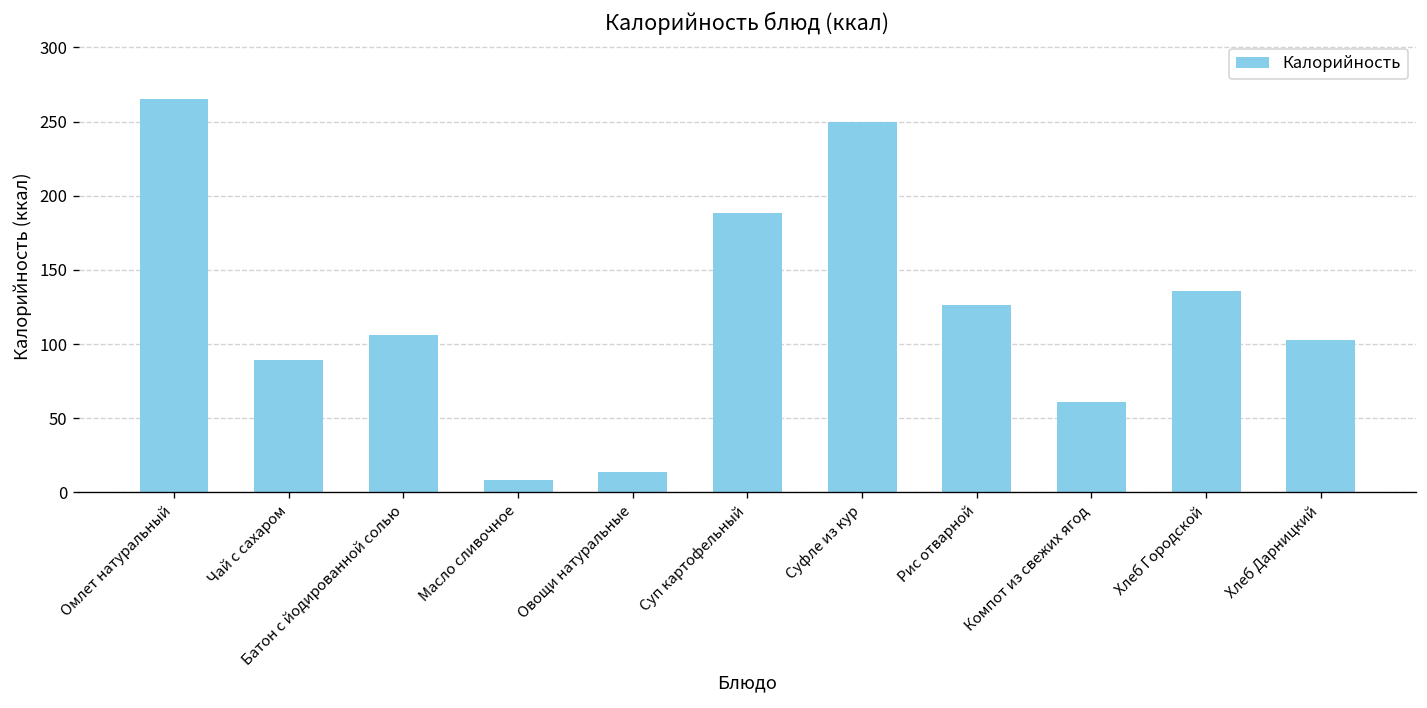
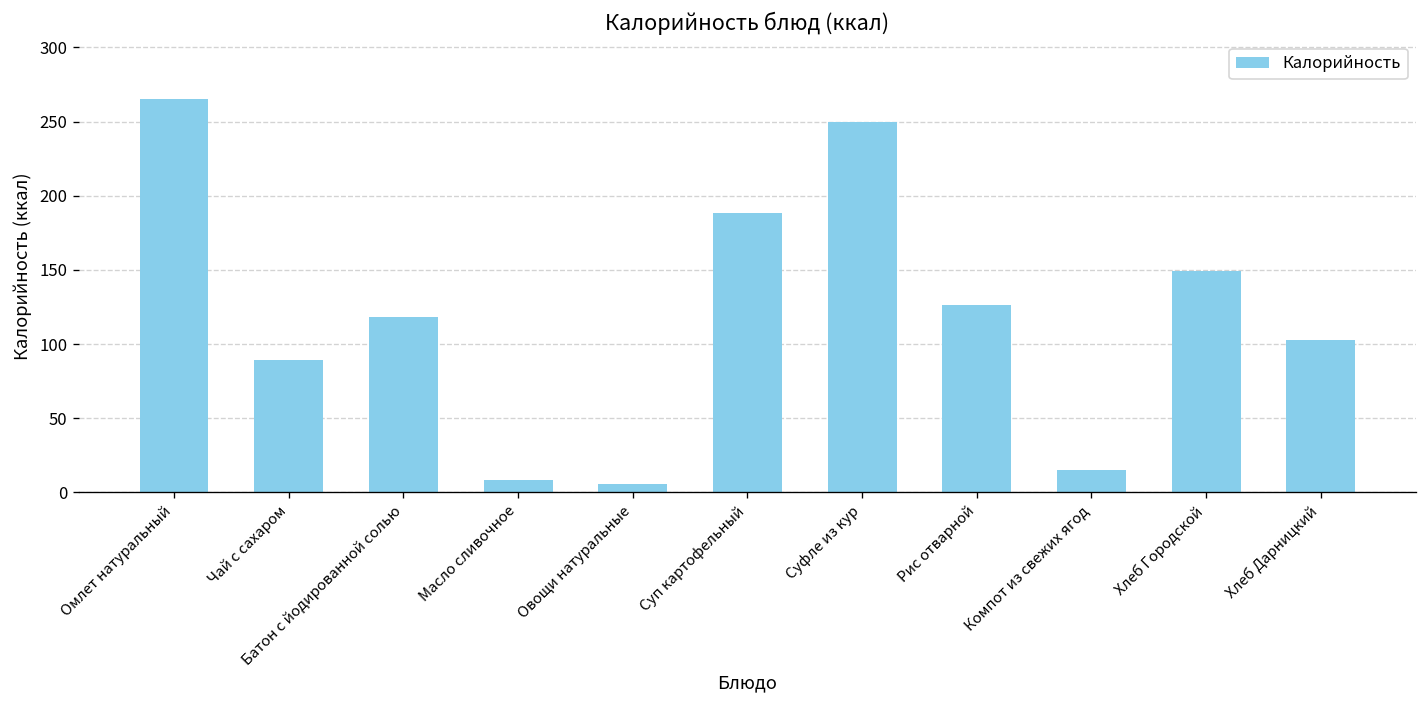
  {
    "Омлет натуральный": 265,
    "Чай с сахаром": 89,
-   "Батон с йодированной солью": 106,
+   "Батон с йодированной солью": 118,
    "Масло сливочное": 8,
-   "Овощи натуральные": 14,
+   "Овощи натуральные": 6,
    "Суп картофельный": 188,
    "Суфле из кур": 250,
    "Рис отварной": 126,
-   "Компот из свежих ягод": 61,
-   "Хлеб Городской": 136,
+   "Компот из свежих ягод": 15,
+   "Хлеб Городской": 149,
    "Хлеб Дарницкий": 103
  }
